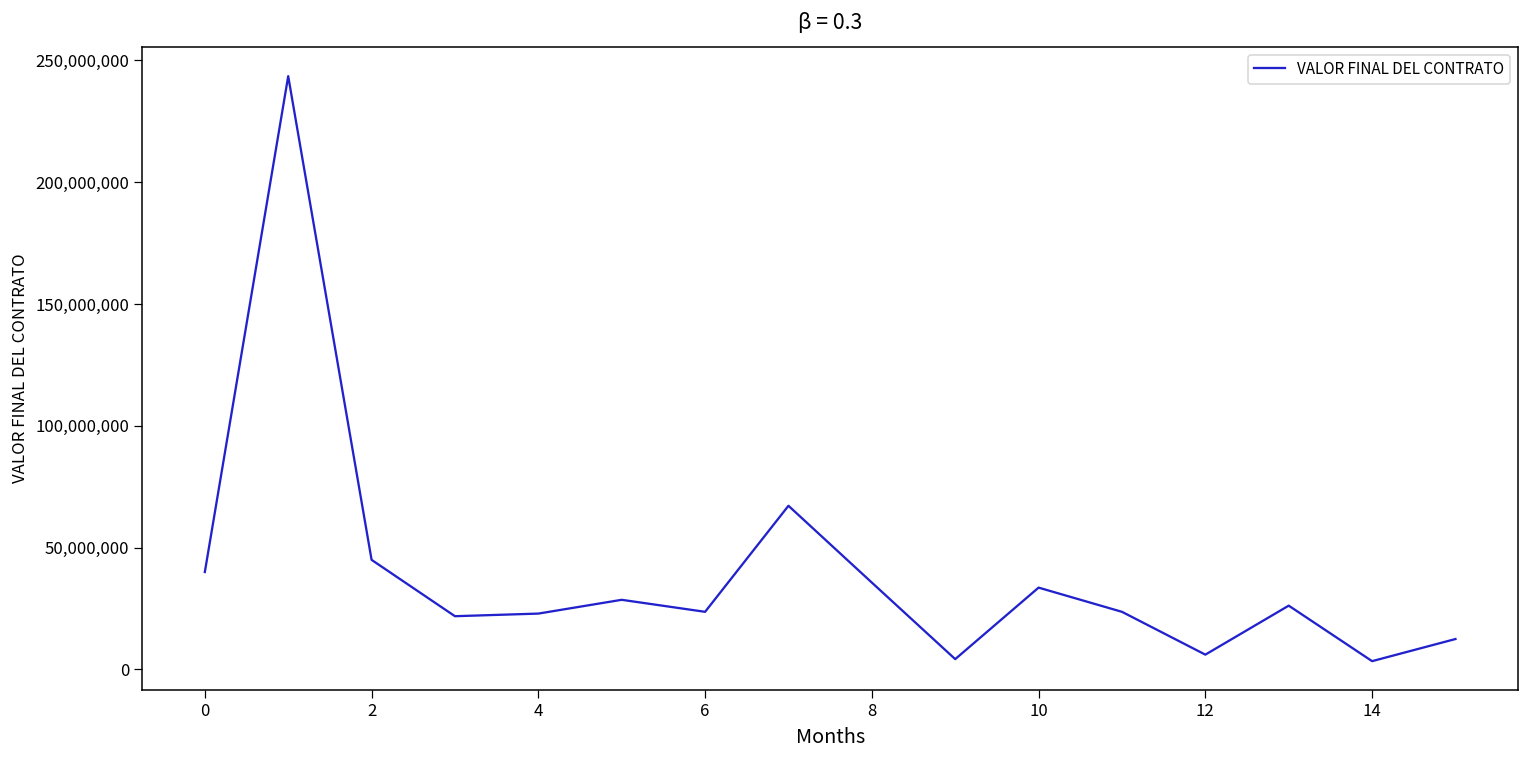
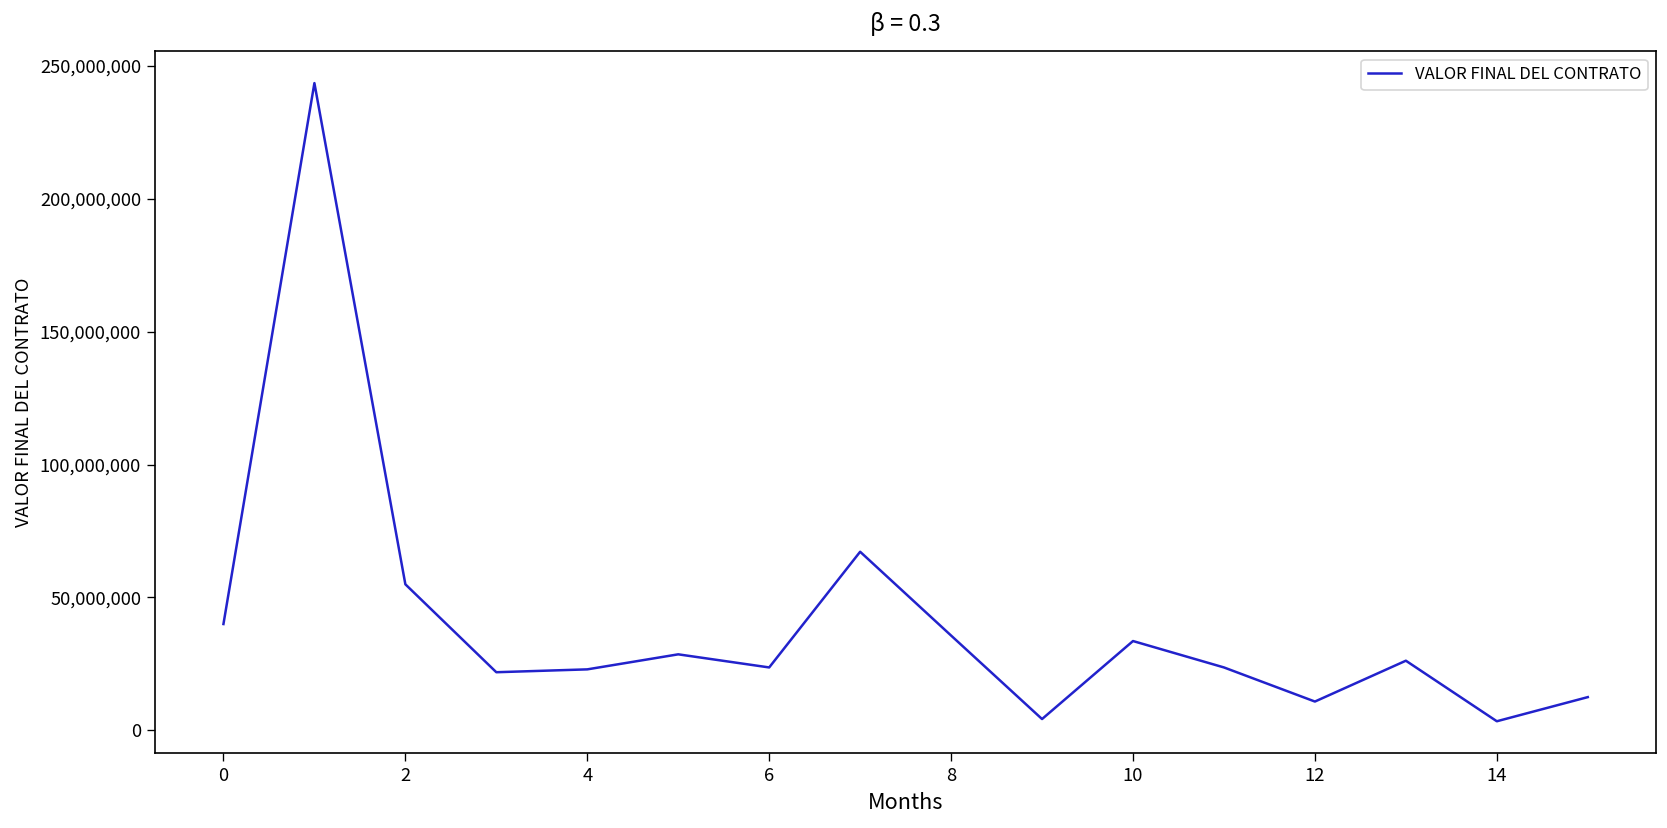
  {
    "0": "40,000,000",
-   "2": "45,000,000",
+   "2": "55,000,000",
    "4": "23,000,000",
    "6": "24,000,000",
    "8": "36,000,000",
    "10": "34,000,000",
-   "12": "6,000,000",
+   "12": "11,000,000",
    "14": "3,000,000"
  }
